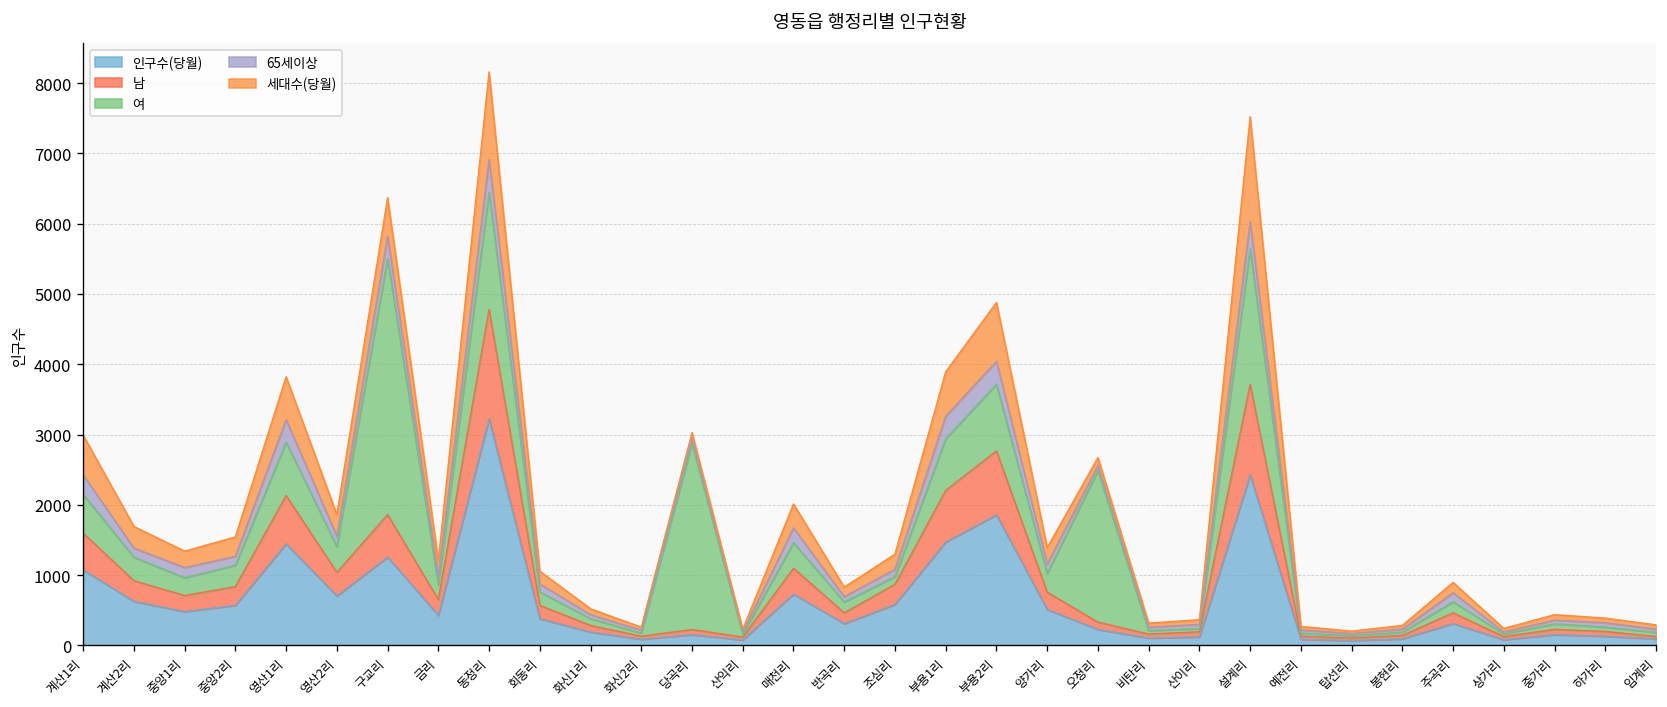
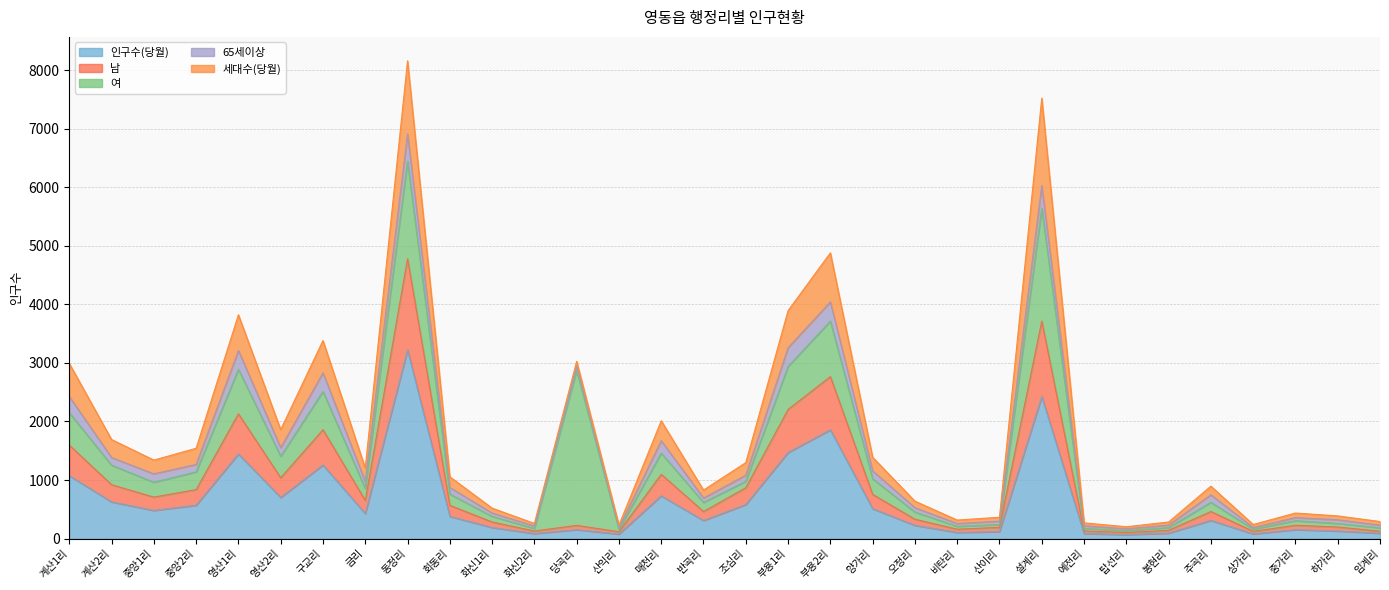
  {
    "여": {
      "계산1리": 600,
      "계산2리": 300,
      "중앙1리": 300,
      "중앙2리": 300,
      "영산1리": 800,
      "영산2리": 400,
-     "구교리": 3600,
+     "구교리": 700,
      "금리": 200,
      "동정리": 1700,
      "회동리": 200,
      "화신1리": 100,
      "당곡리": 2600,
      "매천리": 400,
      "반곡리": 200,
      "조심리": 100,
      "부용1리": 700,
      "부용2리": 900,
      "양가리": 300,
-     "오정리": 2200,
+     "오정리": 100,
      "비탄리": 0,
      "산이리": 0,
      "설계리": 1900,
      "예전리": 0,
      "봉현리": 0,
      "주곡리": 200,
      "중가리": 100,
      "하가리": 100,
      "임계리": 100
    }
  }
